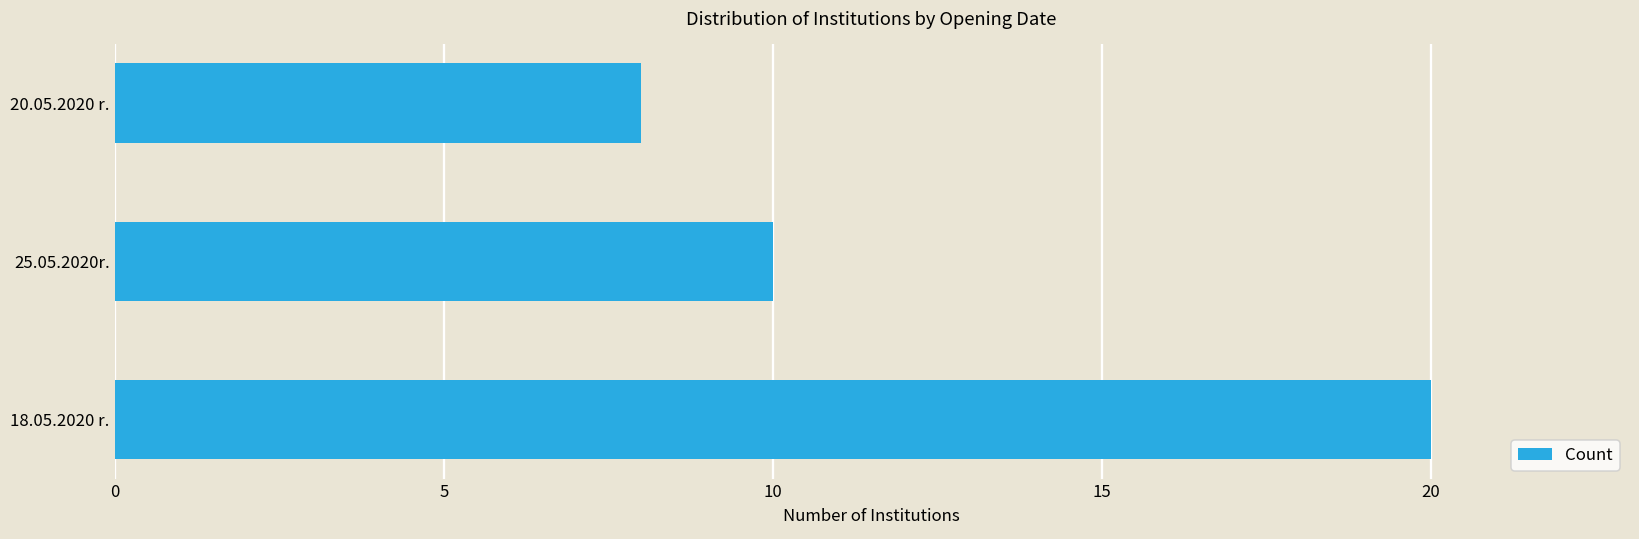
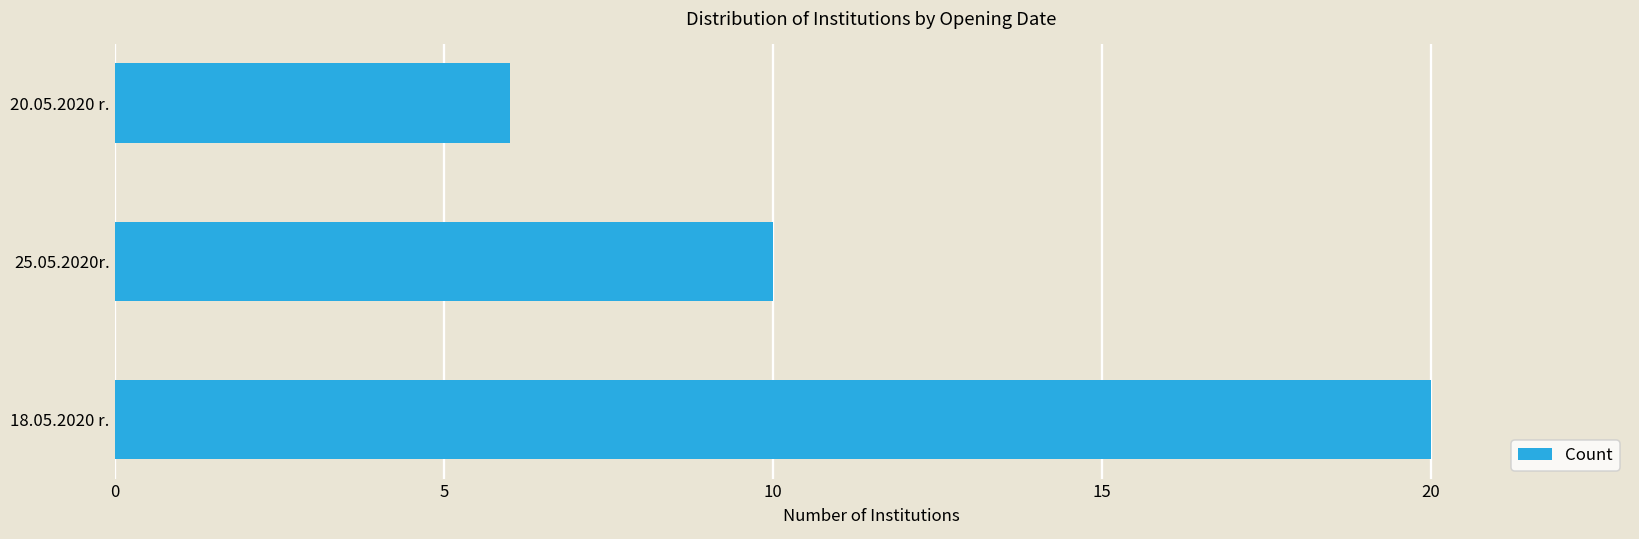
  {
-   "20.05.2020 r.": 8,
+   "20.05.2020 r.": 6,
    "25.05.2020r.": 10,
    "18.05.2020 r.": 20
  }
